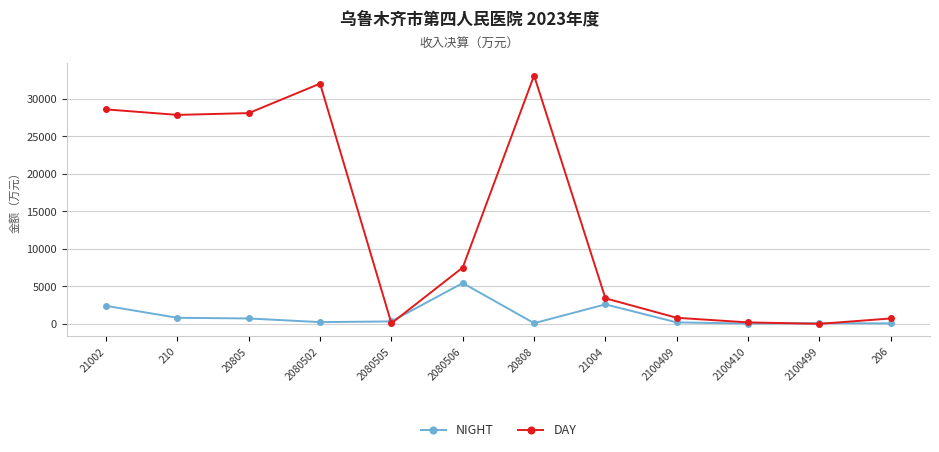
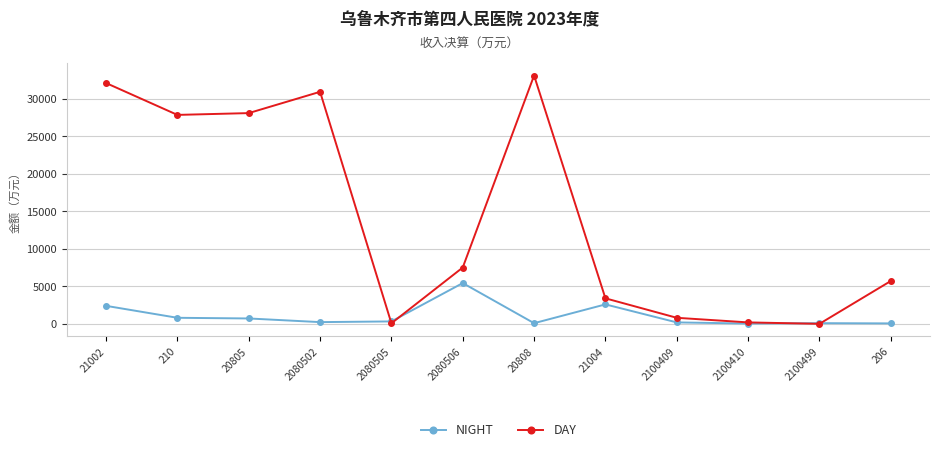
  {
    "NIGHT": {
      "21002": 2000,
      "210": 1000,
      "20805": 1000,
      "2080502": 0,
      "2080506": 5000,
      "20808": 0,
      "21004": 3000,
      "2100409": 0,
      "206": 0
    },
    "DAY": {
-     "21002": 29000,
+     "21002": 32000,
      "210": 28000,
      "20805": 28000,
-     "2080502": 32000,
+     "2080502": 31000,
      "2080506": 8000,
      "20808": 33000,
      "21004": 3000,
      "2100409": 1000,
-     "206": 1000
+     "206": 6000
    }
  }
